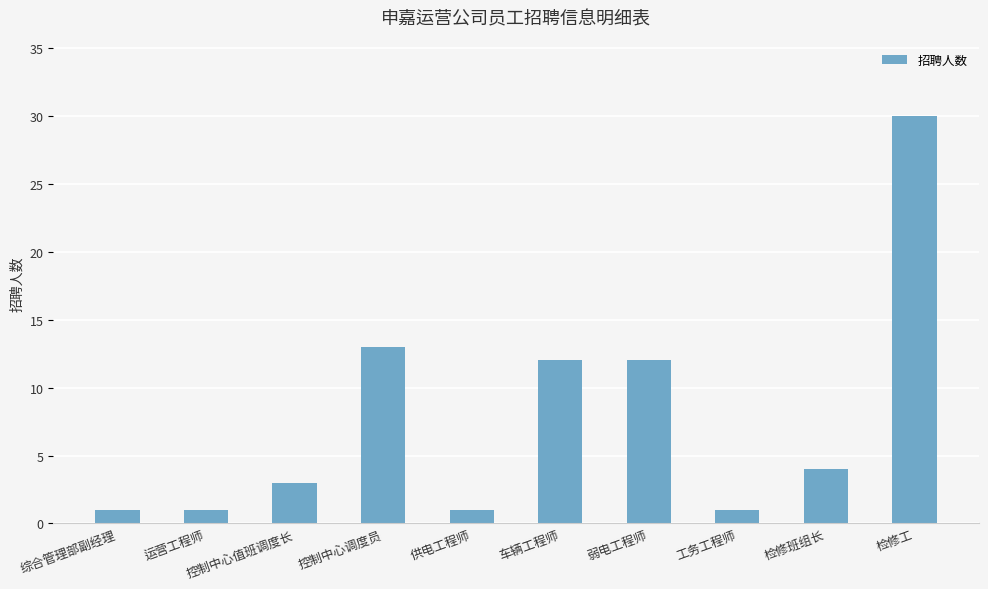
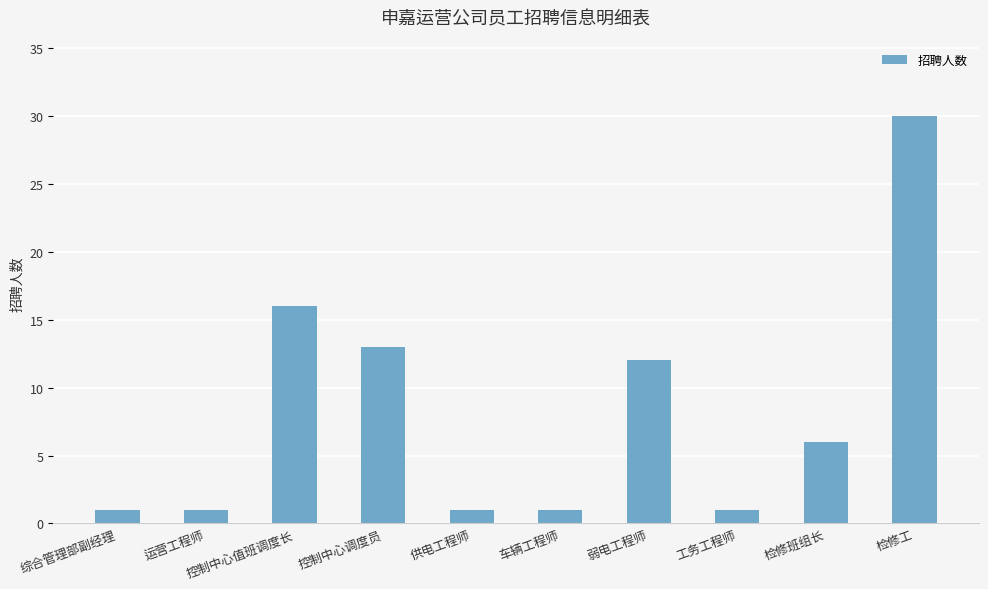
  {
    "综合管理部副经理": 1,
    "运营工程师": 1,
-   "控制中心值班调度长": 3,
+   "控制中心值班调度长": 16,
    "控制中心调度员": 13,
    "供电工程师": 1,
-   "车辆工程师": 12,
+   "车辆工程师": 1,
    "弱电工程师": 12,
    "工务工程师": 1,
-   "检修班组长": 4,
+   "检修班组长": 6,
    "检修工": 30
  }
